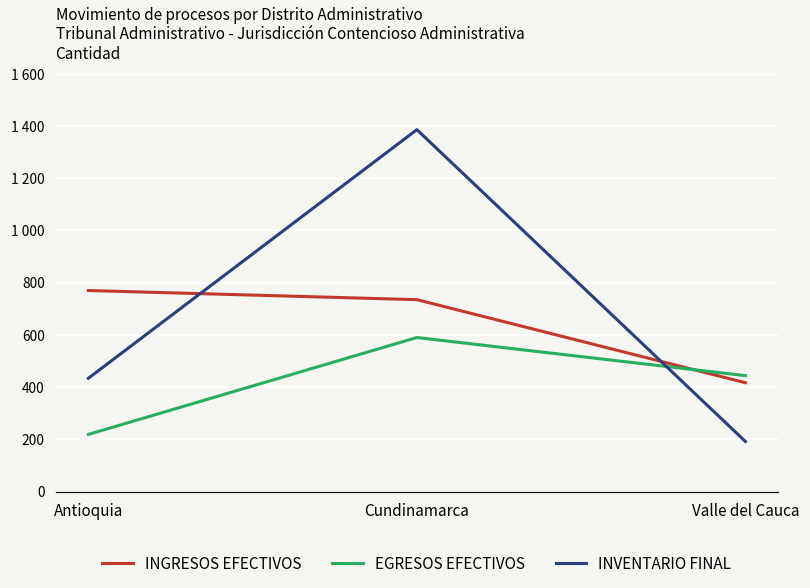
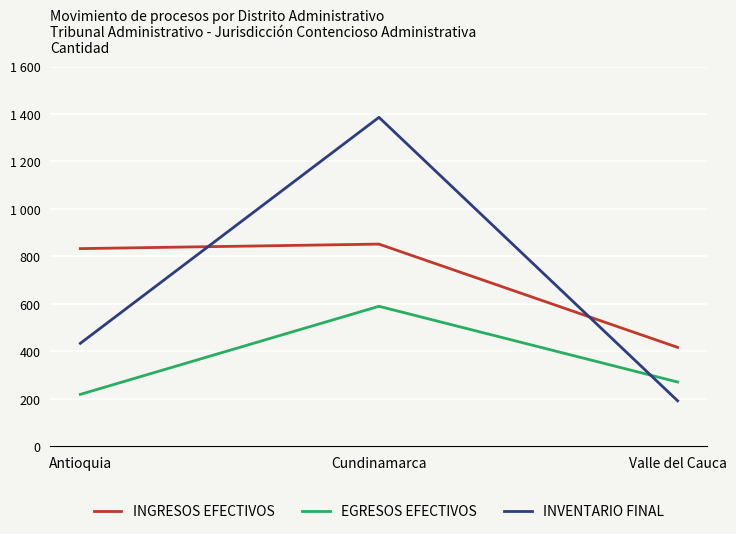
  {
    "INGRESOS EFECTIVOS": {
-     "Antioquia": 770,
-     "Cundinamarca": 740,
+     "Antioquia": 830,
+     "Cundinamarca": 850,
      "Valle del Cauca": 420
    },
    "EGRESOS EFECTIVOS": {
      "Antioquia": 220,
      "Cundinamarca": 590,
-     "Valle del Cauca": 440
+     "Valle del Cauca": 270
    },
    "INVENTARIO FINAL": {
      "Antioquia": 430,
      "Cundinamarca": 1390,
      "Valle del Cauca": 190
    }
  }
